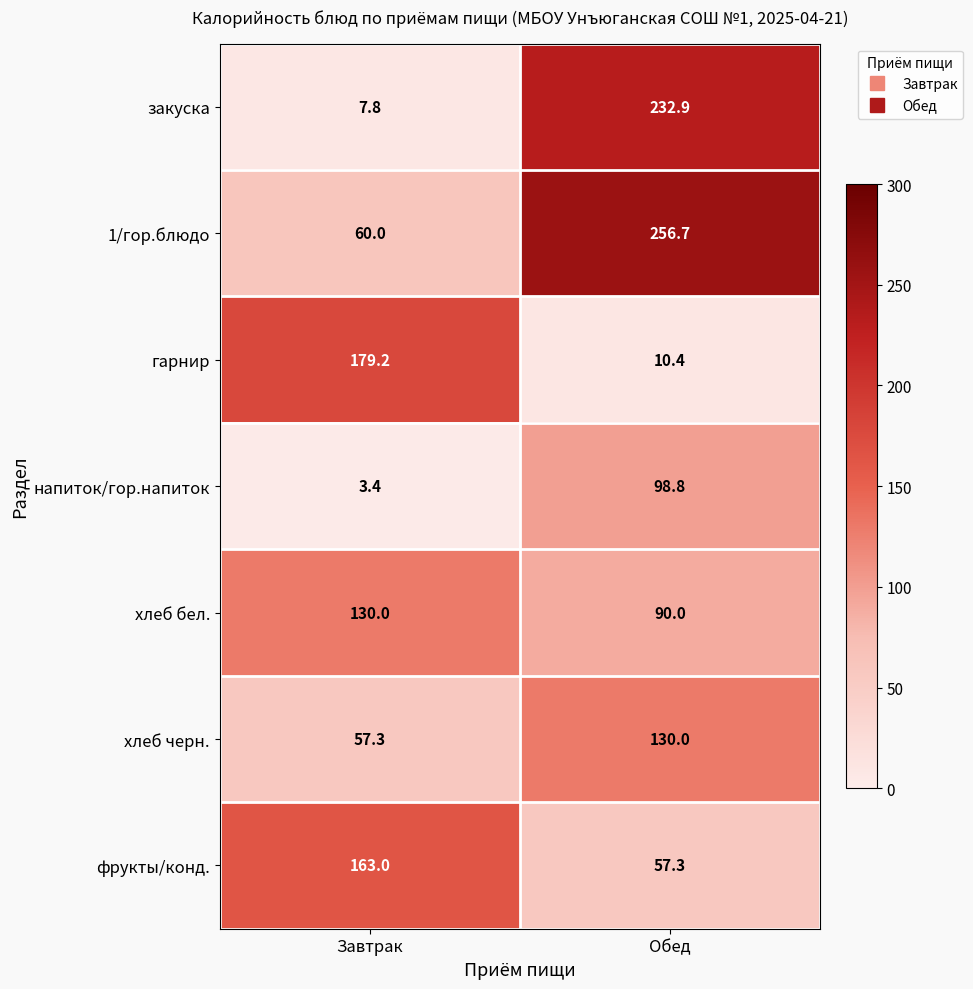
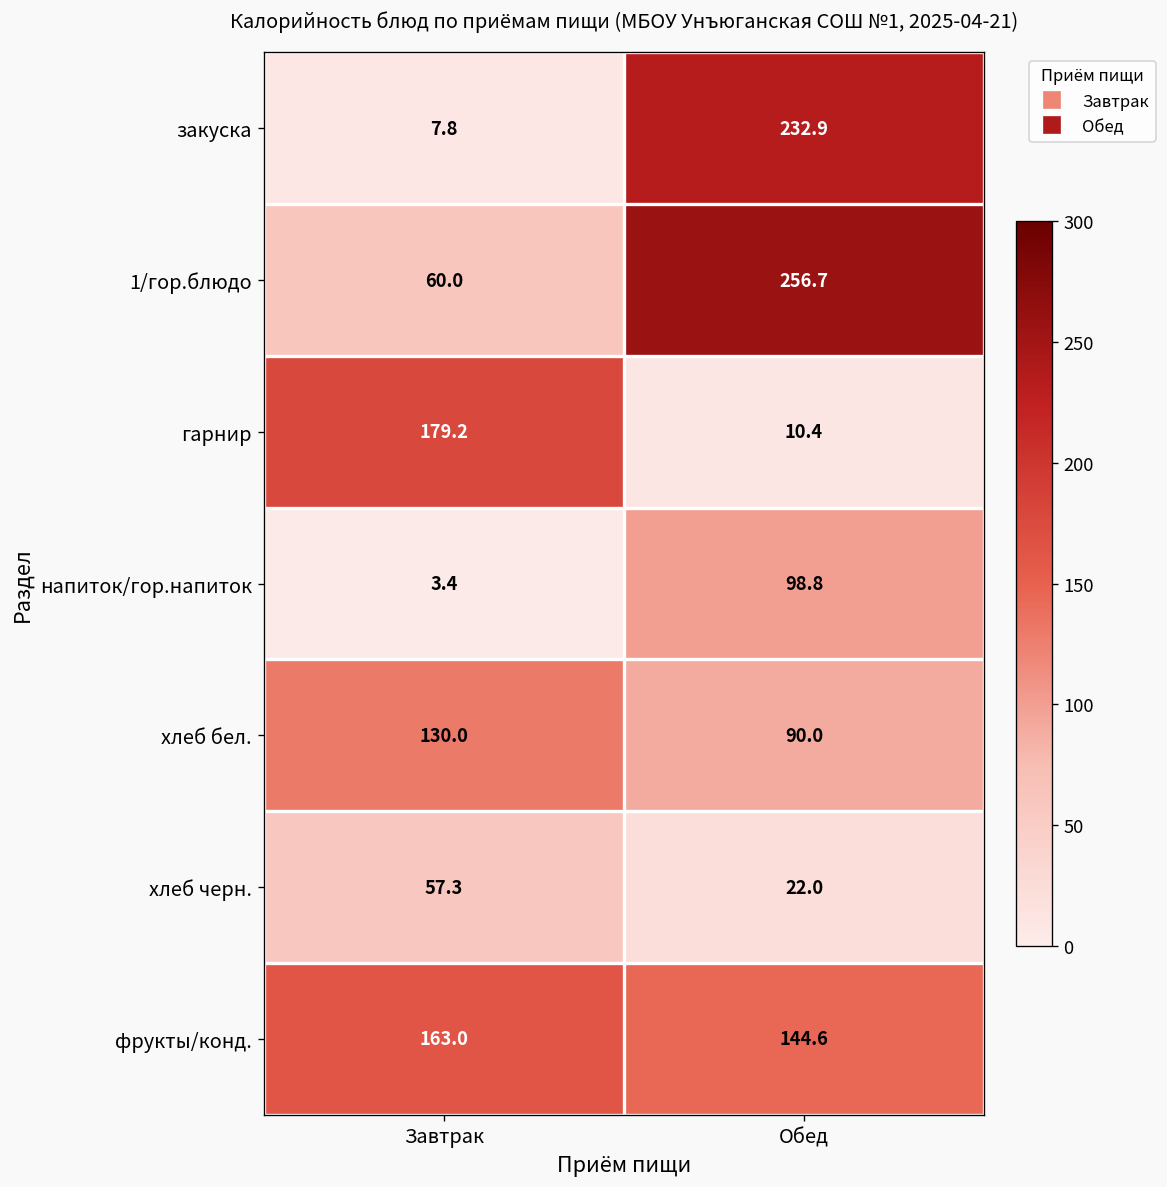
  {
    "закуска": {
      "Завтрак": 7.8,
      "Обед": 232.9
    },
    "1/гор.блюдо": {
      "Завтрак": 60.0,
      "Обед": 256.7
    },
    "гарнир": {
      "Завтрак": 179.2,
      "Обед": 10.4
    },
    "напиток/гор.напиток": {
      "Завтрак": 3.4,
      "Обед": 98.8
    },
    "хлеб бел.": {
      "Завтрак": 130.0,
      "Обед": 90.0
    },
    "хлеб черн.": {
      "Завтрак": 57.3,
-     "Обед": 130.0
+     "Обед": 22.0
    },
    "фрукты/конд.": {
      "Завтрак": 163.0,
-     "Обед": 57.3
+     "Обед": 144.6
    }
  }
